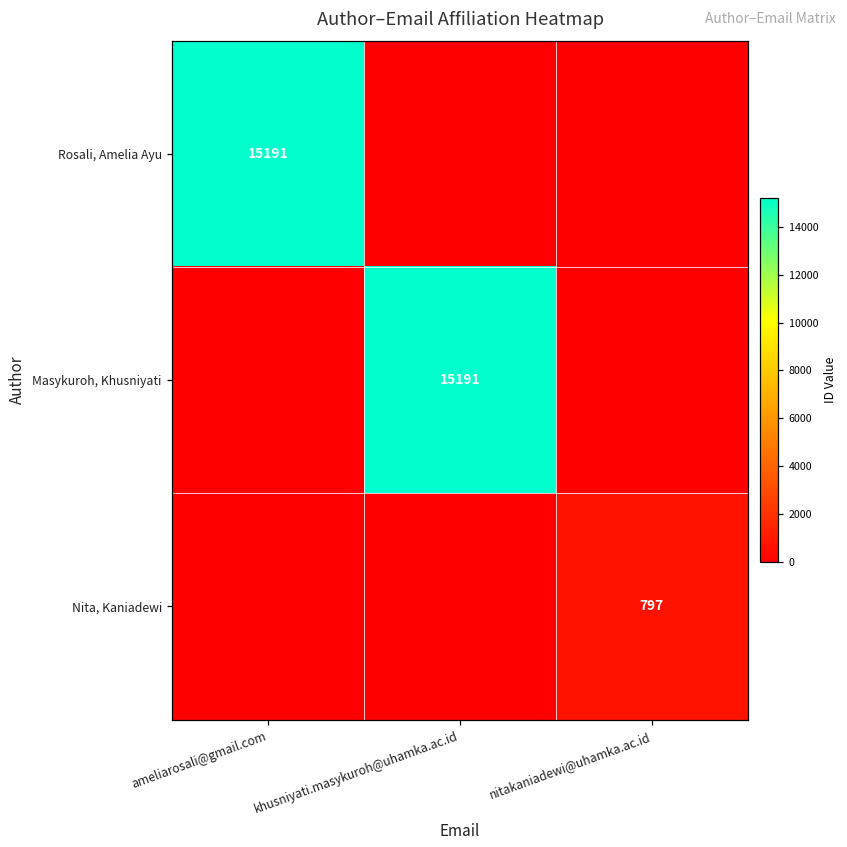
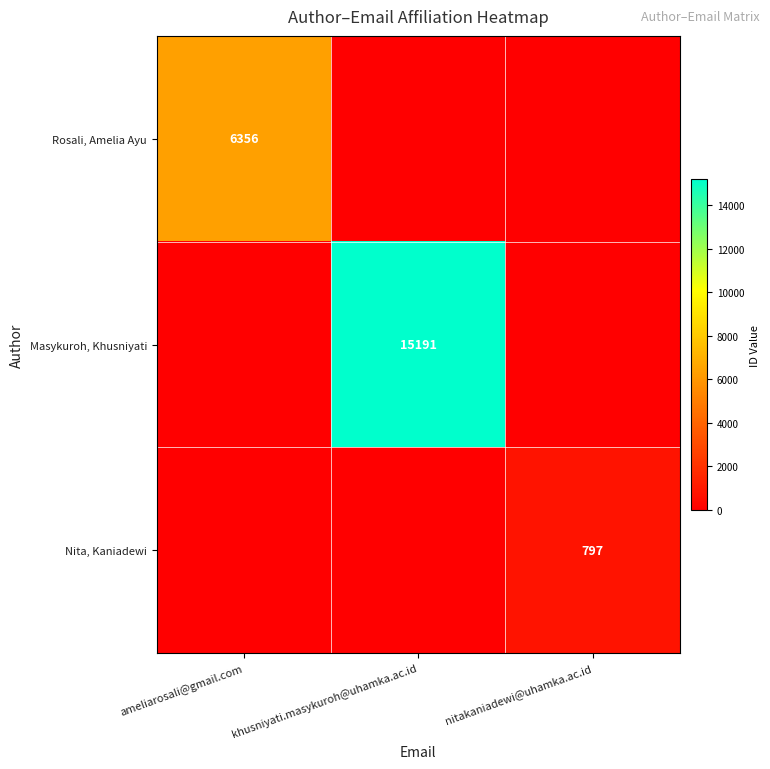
  {
    "Rosali, Amelia Ayu": {
-     "ameliarosali@gmail.com": 15191
+     "ameliarosali@gmail.com": 6356
    },
    "Masykuroh, Khusniyati": {
      "khusniyati.masykuroh@uhamka.ac.id": 15191
    },
    "Nita, Kaniadewi": {
      "nitakaniadewi@uhamka.ac.id": 797
    }
  }
